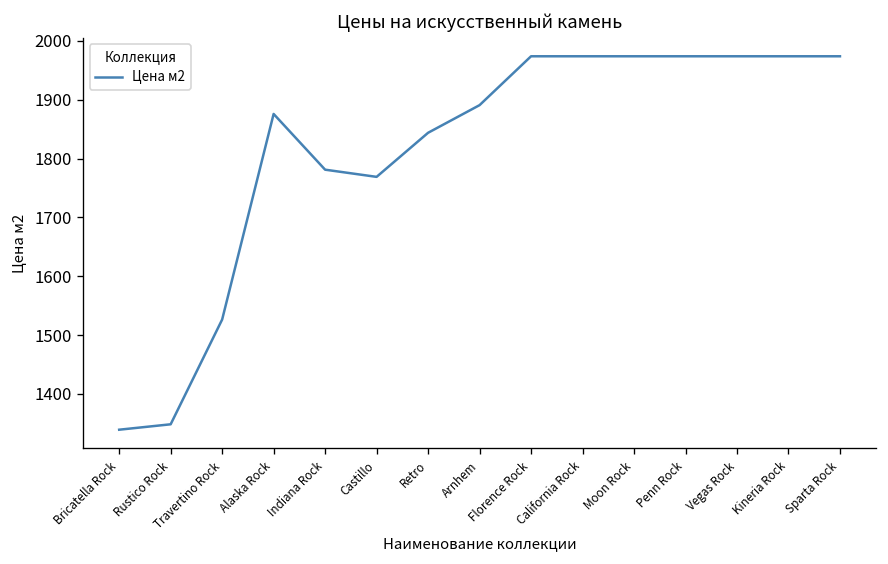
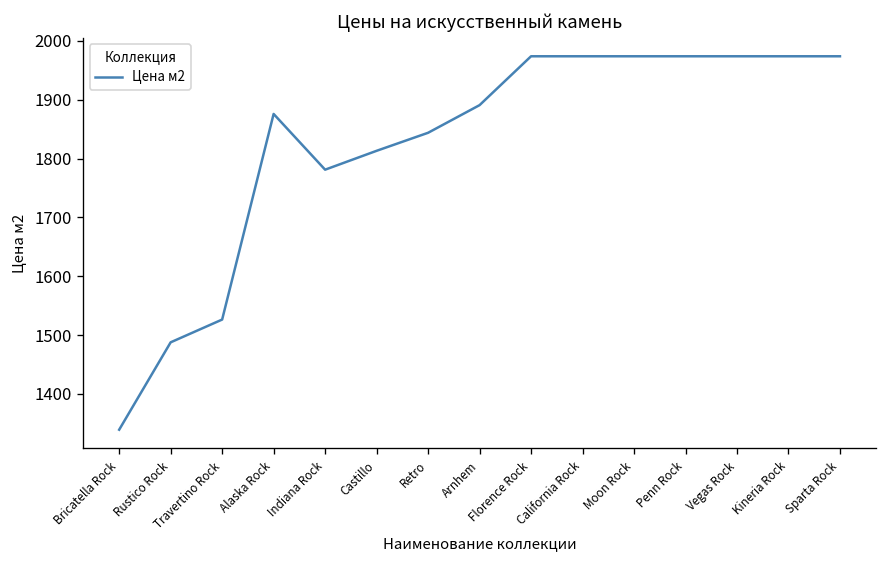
  {
    "Bricatella Rock": 1340,
-   "Rustico Rock": 1350,
+   "Rustico Rock": 1490,
    "Travertino Rock": 1530,
    "Alaska Rock": 1880,
    "Indiana Rock": 1780,
-   "Castillo": 1770,
+   "Castillo": 1810,
    "Retro": 1840,
    "Arnhem": 1890,
    "Florence Rock": 1970,
    "California Rock": 1970,
    "Moon Rock": 1970,
    "Penn Rock": 1970,
    "Vegas Rock": 1970,
    "Kineria Rock": 1970,
    "Sparta Rock": 1970
  }
